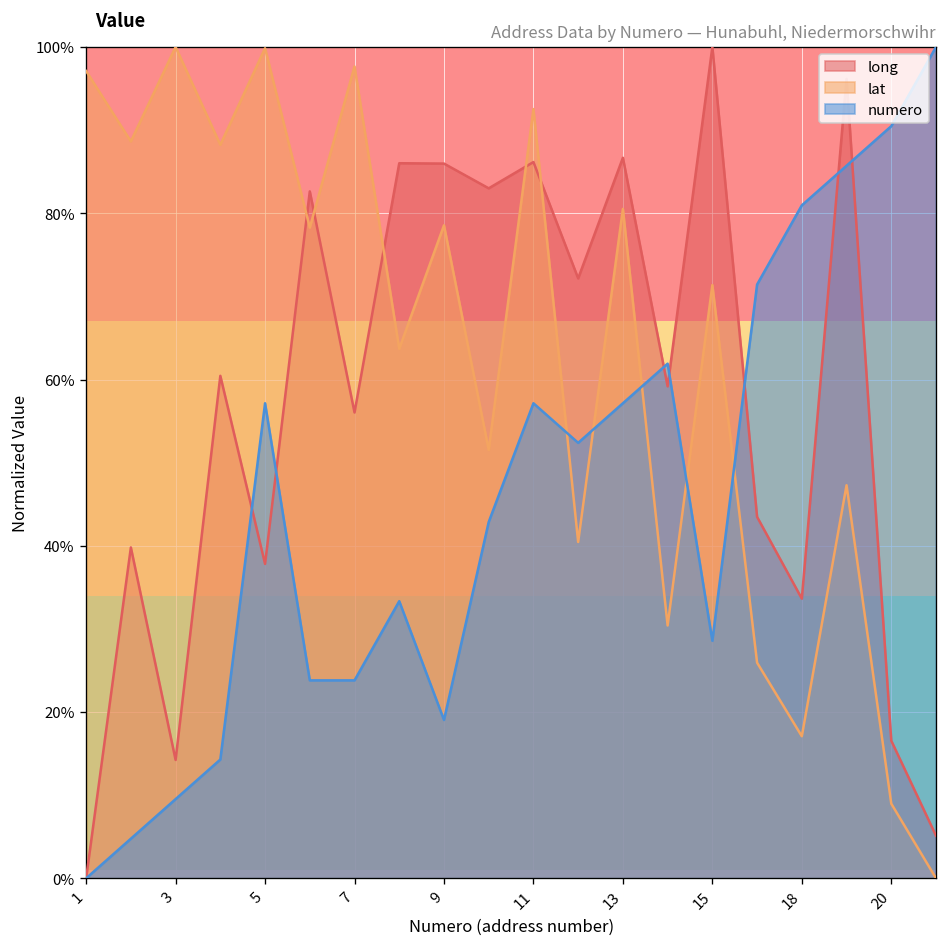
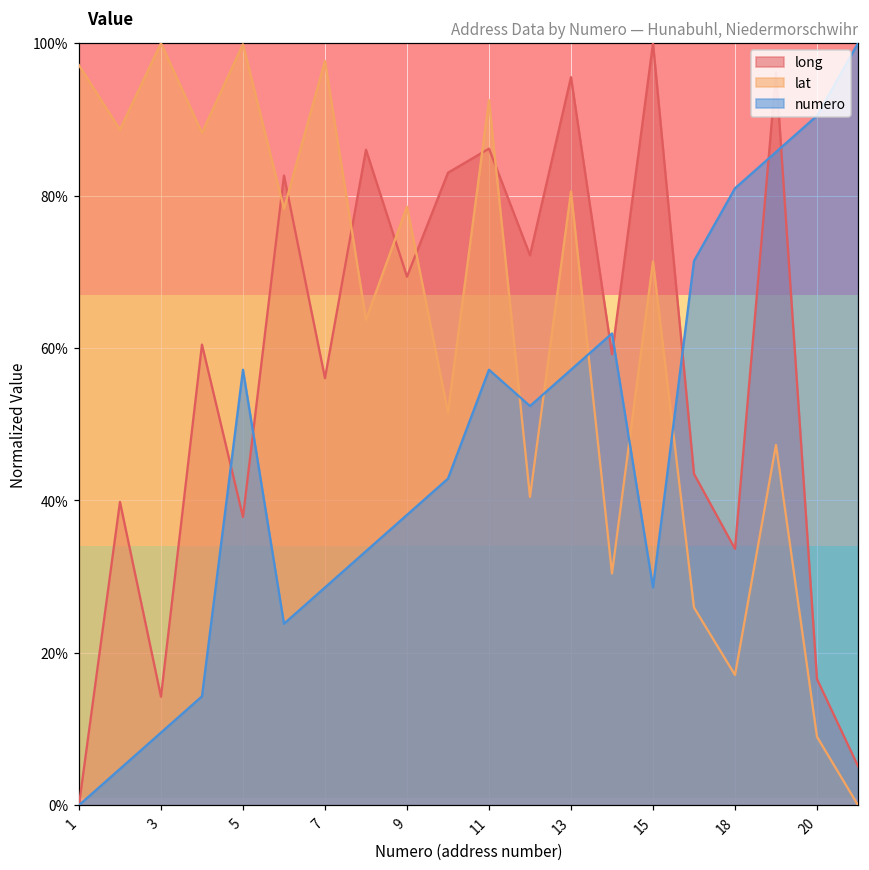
  {
    "long": {
      "3": "14%",
      "5": "38%",
      "7": "56%",
-     "9": "86%",
+     "9": "69%",
      "11": "86%",
-     "13": "87%",
+     "13": "96%",
      "15": "100%",
      "18": "34%",
      "20": "17%"
    },
    "lat": {
      "1": "97%",
      "3": "100%",
      "5": "100%",
      "7": "98%",
      "9": "79%",
      "11": "93%",
      "13": "81%",
      "15": "71%",
      "18": "17%",
      "20": "9%"
    },
    "numero": {
      "3": "10%",
      "5": "57%",
-     "7": "24%",
-     "9": "19%",
+     "7": "29%",
+     "9": "38%",
      "11": "57%",
      "13": "57%",
      "15": "29%",
      "18": "81%"
    }
  }
